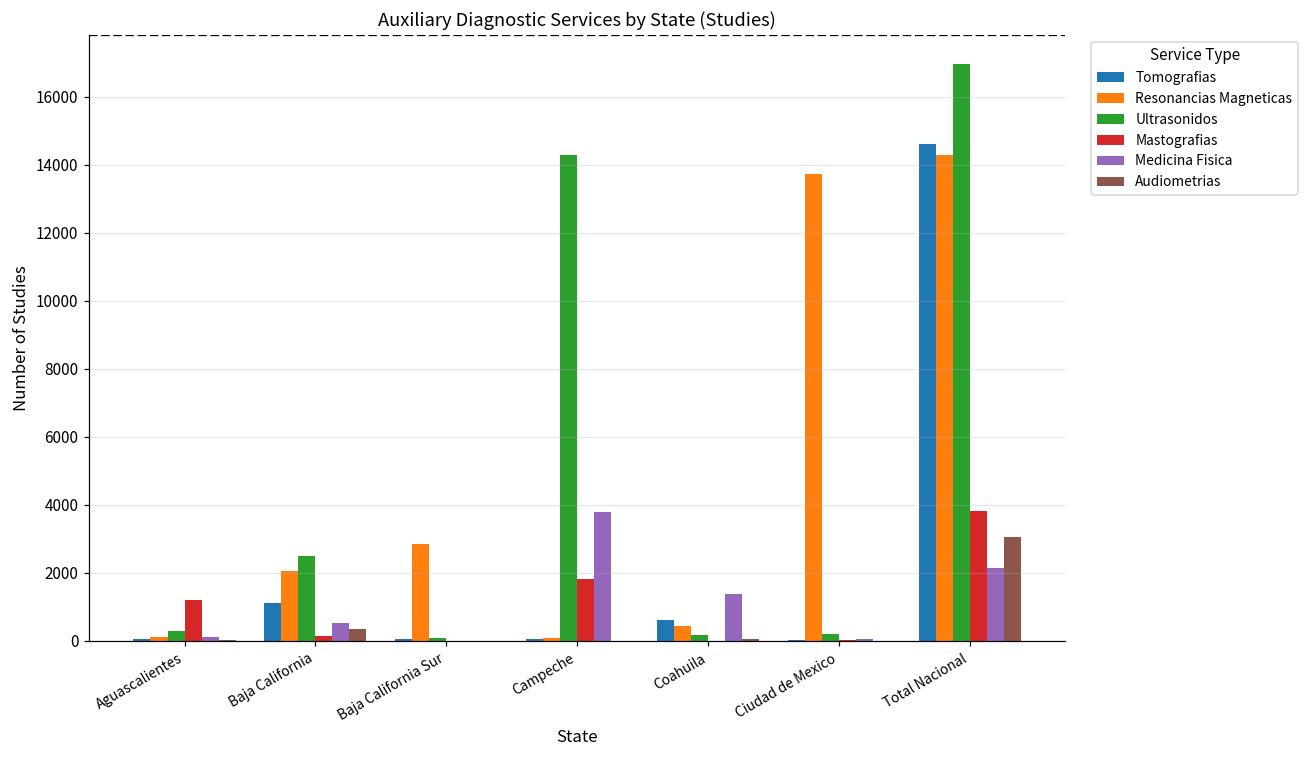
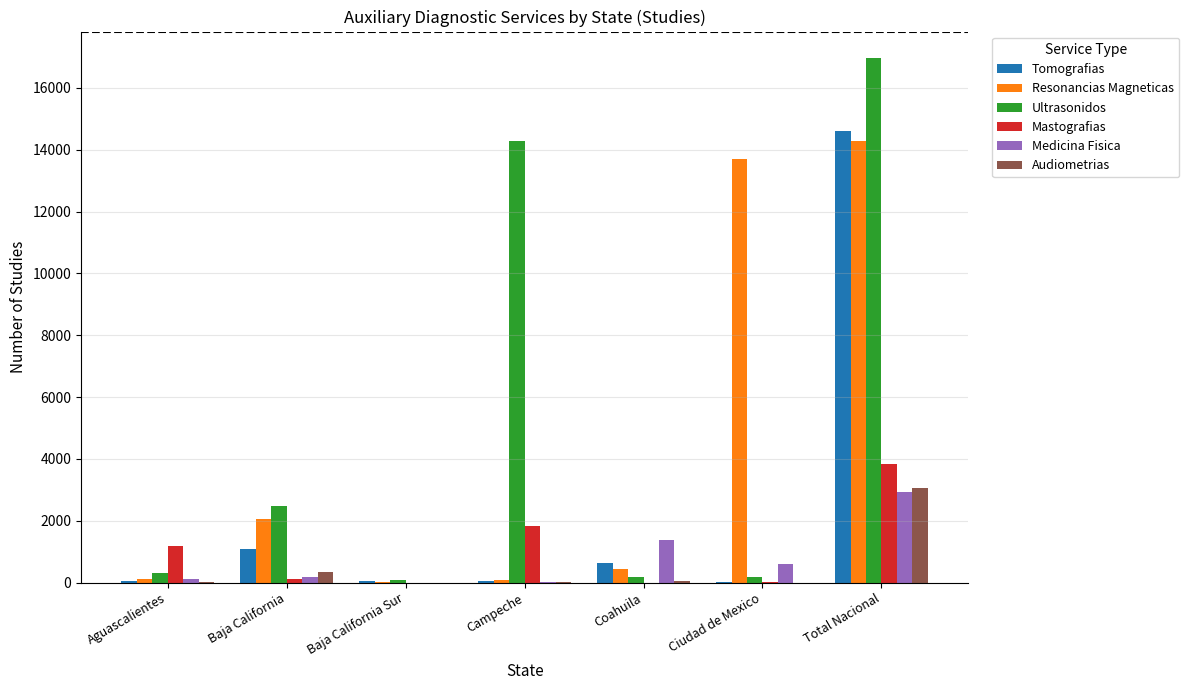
  {
    "Tomografias": {
      "Baja California": 1100,
      "Coahuila": 600,
      "Total Nacional": 14600
    },
    "Resonancias Magneticas": {
      "Aguascalientes": 100,
      "Baja California": 2100,
-     "Baja California Sur": 2800,
+     "Baja California Sur": 0,
      "Campeche": 100,
      "Coahuila": 400,
      "Ciudad de Mexico": 13700,
      "Total Nacional": 14300
    },
    "Ultrasonidos": {
      "Aguascalientes": 300,
      "Baja California": 2500,
      "Baja California Sur": 100,
      "Campeche": 14300,
      "Coahuila": 200,
      "Ciudad de Mexico": 200,
      "Total Nacional": 17000
    },
    "Mastografias": {
      "Aguascalientes": 1200,
      "Baja California": 100,
      "Baja California Sur": 0,
      "Campeche": 1800,
      "Coahuila": 0,
      "Total Nacional": 3800
    },
    "Medicina Fisica": {
      "Aguascalientes": 100,
-     "Baja California": 500,
+     "Baja California": 200,
      "Baja California Sur": 0,
-     "Campeche": 3800,
+     "Campeche": 0,
      "Coahuila": 1400,
-     "Ciudad de Mexico": 0,
-     "Total Nacional": 2200
+     "Ciudad de Mexico": 600,
+     "Total Nacional": 2900
    },
    "Audiometrias": {
      "Baja California": 400,
      "Baja California Sur": 0,
      "Total Nacional": 3100
    }
  }
